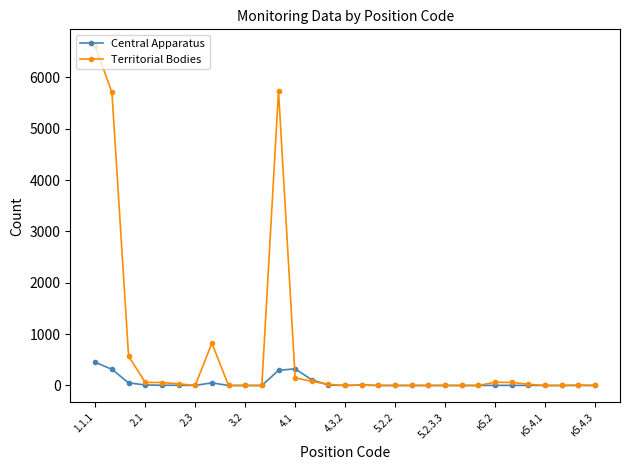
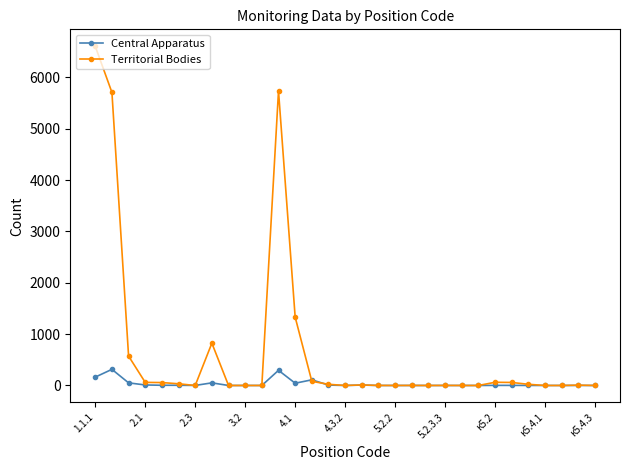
  {
    "Central Apparatus": {
-     "1.1.1": 500,
+     "1.1.1": 200,
      "2.1": 0,
-     "4.1": 300,
+     "4.1": 0,
      "к5.2": 0
    },
    "Territorial Bodies": {
      "2.1": 100,
-     "4.1": 100,
+     "4.1": 1300,
      "к5.2": 100
    }
  }
